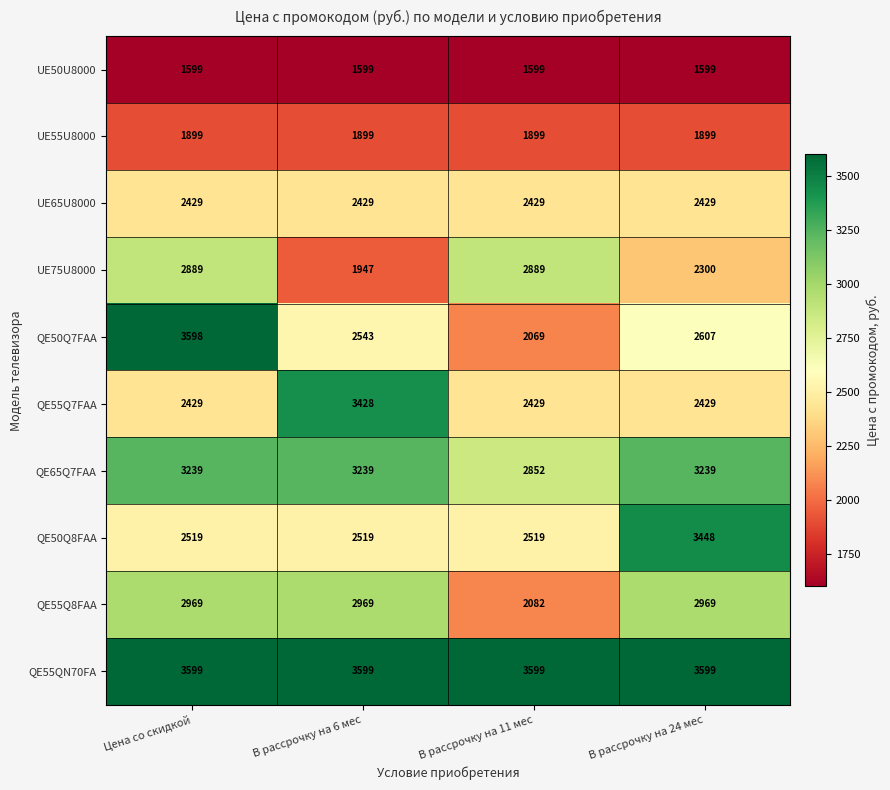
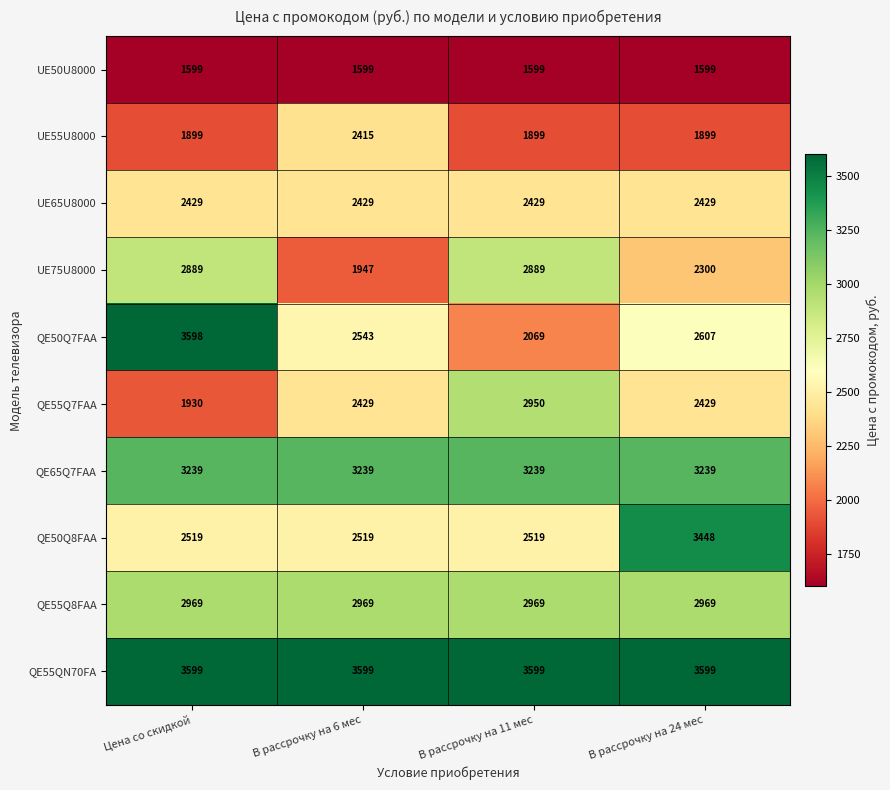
  {
    "UE50U8000": {
      "Цена со скидкой": 1599,
      "В рассрочку на 6 мес": 1599,
      "В рассрочку на 11 мес": 1599,
      "В рассрочку на 24 мес": 1599
    },
    "UE55U8000": {
      "Цена со скидкой": 1899,
-     "В рассрочку на 6 мес": 1899,
+     "В рассрочку на 6 мес": 2415,
      "В рассрочку на 11 мес": 1899,
      "В рассрочку на 24 мес": 1899
    },
    "UE65U8000": {
      "Цена со скидкой": 2429,
      "В рассрочку на 6 мес": 2429,
      "В рассрочку на 11 мес": 2429,
      "В рассрочку на 24 мес": 2429
    },
    "UE75U8000": {
      "Цена со скидкой": 2889,
      "В рассрочку на 6 мес": 1947,
      "В рассрочку на 11 мес": 2889,
      "В рассрочку на 24 мес": 2300
    },
    "QE50Q7FAA": {
      "Цена со скидкой": 3598,
      "В рассрочку на 6 мес": 2543,
      "В рассрочку на 11 мес": 2069,
      "В рассрочку на 24 мес": 2607
    },
    "QE55Q7FAA": {
-     "Цена со скидкой": 2429,
-     "В рассрочку на 6 мес": 3428,
-     "В рассрочку на 11 мес": 2429,
+     "Цена со скидкой": 1930,
+     "В рассрочку на 6 мес": 2429,
+     "В рассрочку на 11 мес": 2950,
      "В рассрочку на 24 мес": 2429
    },
    "QE65Q7FAA": {
      "Цена со скидкой": 3239,
      "В рассрочку на 6 мес": 3239,
-     "В рассрочку на 11 мес": 2852,
+     "В рассрочку на 11 мес": 3239,
      "В рассрочку на 24 мес": 3239
    },
    "QE50Q8FAA": {
      "Цена со скидкой": 2519,
      "В рассрочку на 6 мес": 2519,
      "В рассрочку на 11 мес": 2519,
      "В рассрочку на 24 мес": 3448
    },
    "QE55Q8FAA": {
      "Цена со скидкой": 2969,
      "В рассрочку на 6 мес": 2969,
-     "В рассрочку на 11 мес": 2082,
+     "В рассрочку на 11 мес": 2969,
      "В рассрочку на 24 мес": 2969
    },
    "QE55QN70FA": {
      "Цена со скидкой": 3599,
      "В рассрочку на 6 мес": 3599,
      "В рассрочку на 11 мес": 3599,
      "В рассрочку на 24 мес": 3599
    }
  }
